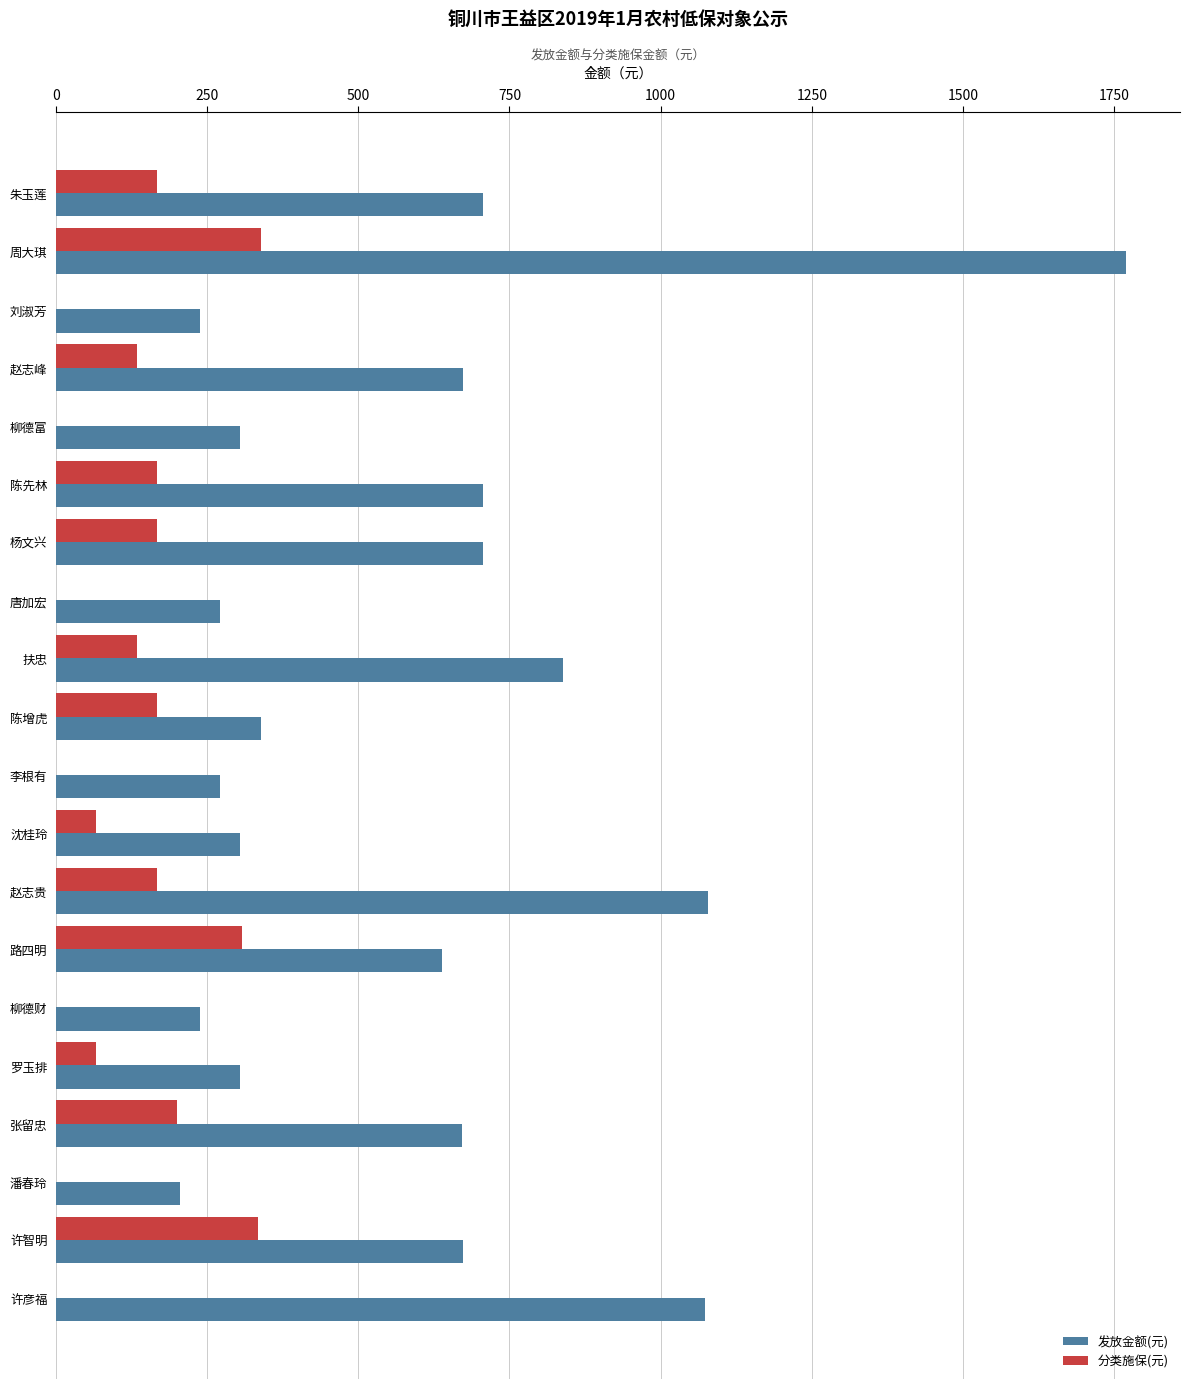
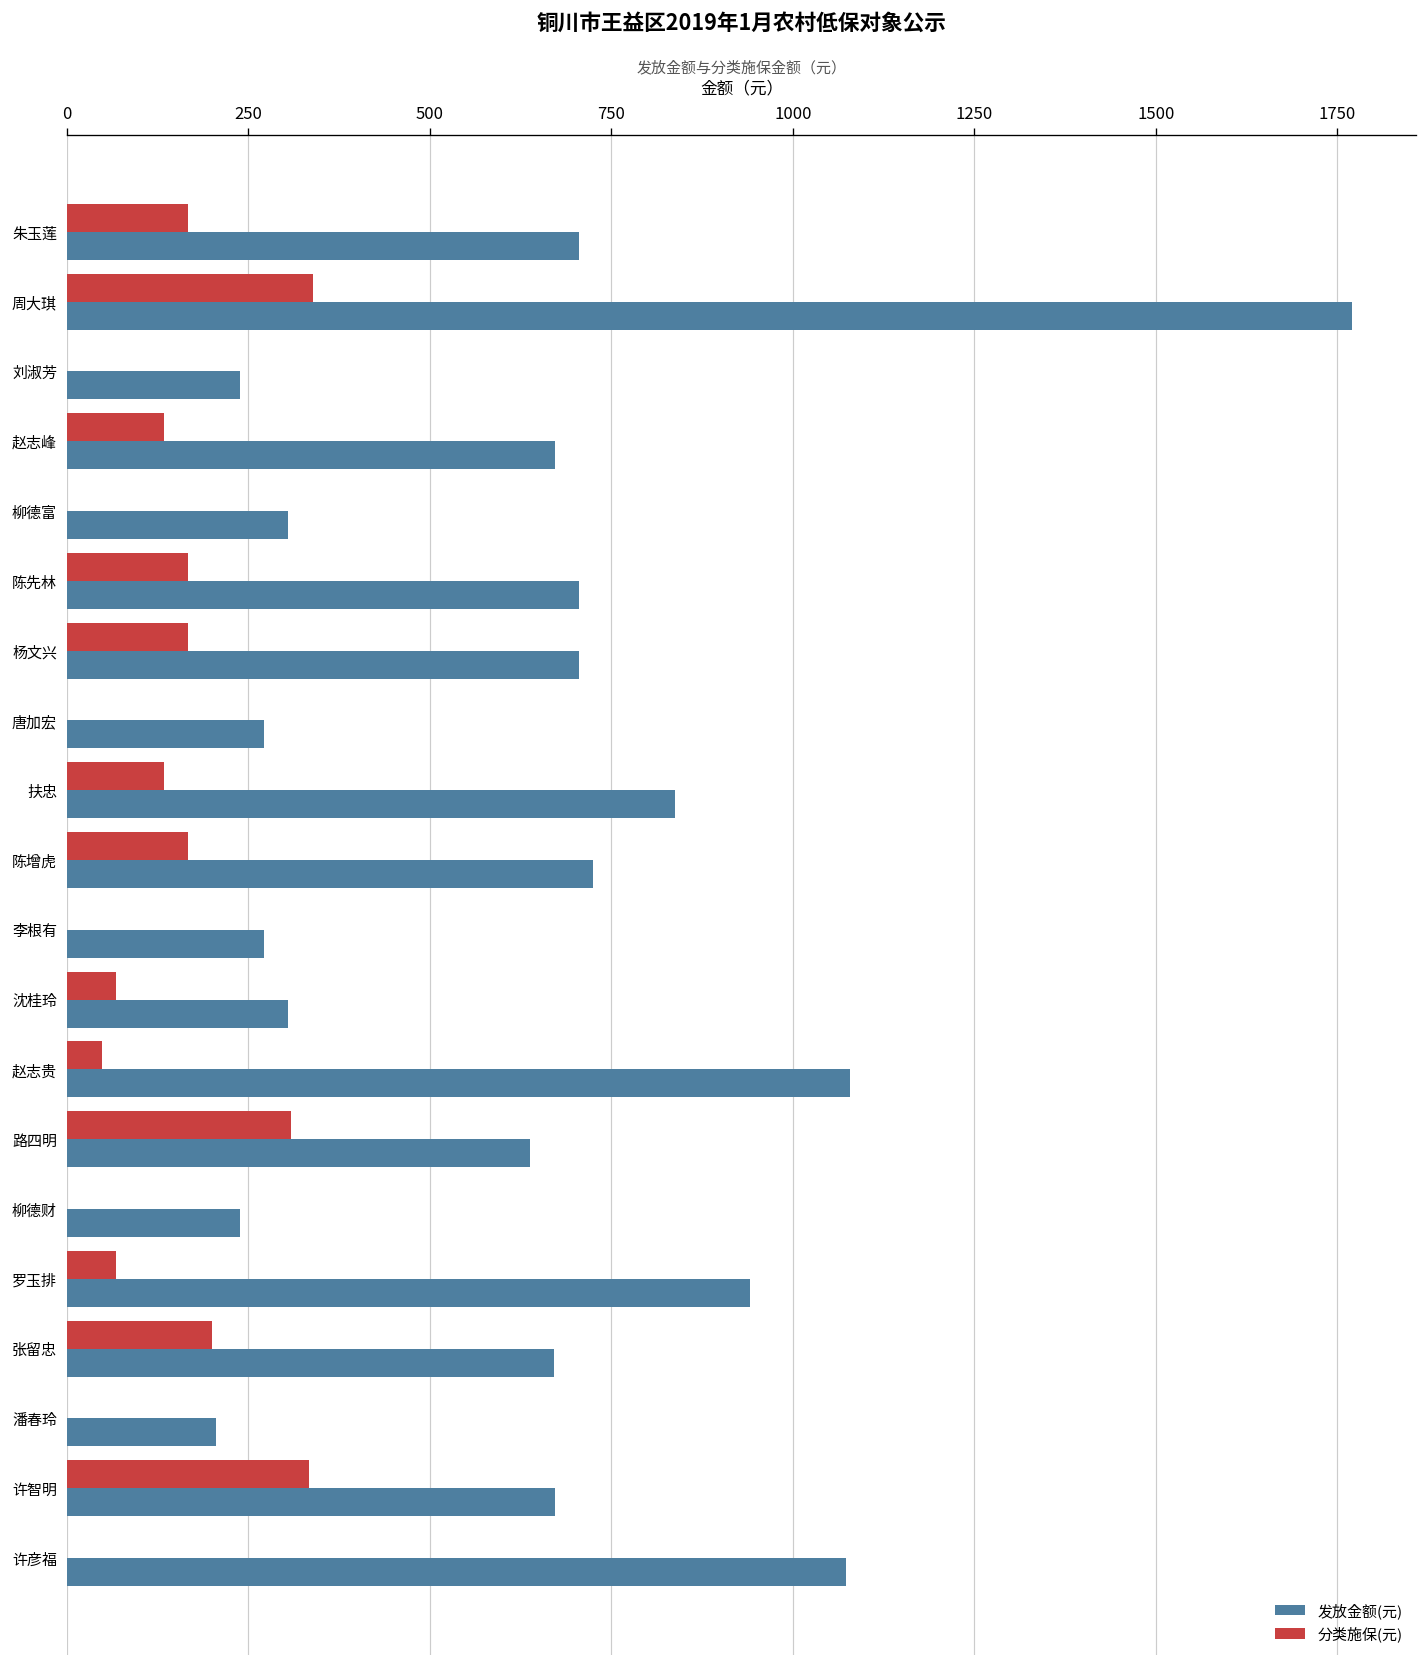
  {
    "发放金额(元)": {
      "朱玉莲": 710,
      "周大琪": 1770,
      "刘淑芳": 240,
      "赵志峰": 670,
      "柳德富": 310,
      "陈先林": 710,
      "杨文兴": 710,
      "唐加宏": 270,
      "扶忠": 840,
-     "陈增虎": 340,
+     "陈增虎": 720,
      "李根有": 270,
      "沈桂玲": 310,
      "赵志贵": 1080,
      "路四明": 640,
      "柳德财": 240,
-     "罗玉排": 310,
+     "罗玉排": 940,
      "张留忠": 670,
      "潘春玲": 210,
      "许智明": 670,
      "许彦福": 1070
    },
    "分类施保(元)": {
      "朱玉莲": 170,
      "周大琪": 340,
      "刘淑芳": 0,
      "赵志峰": 130,
      "柳德富": 0,
      "陈先林": 170,
      "杨文兴": 170,
      "唐加宏": 0,
      "扶忠": 130,
      "陈增虎": 170,
      "李根有": 0,
      "沈桂玲": 70,
-     "赵志贵": 170,
+     "赵志贵": 50,
      "路四明": 310,
      "柳德财": 0,
      "罗玉排": 70,
      "张留忠": 200,
      "潘春玲": 0,
      "许智明": 330,
      "许彦福": 0
    }
  }
